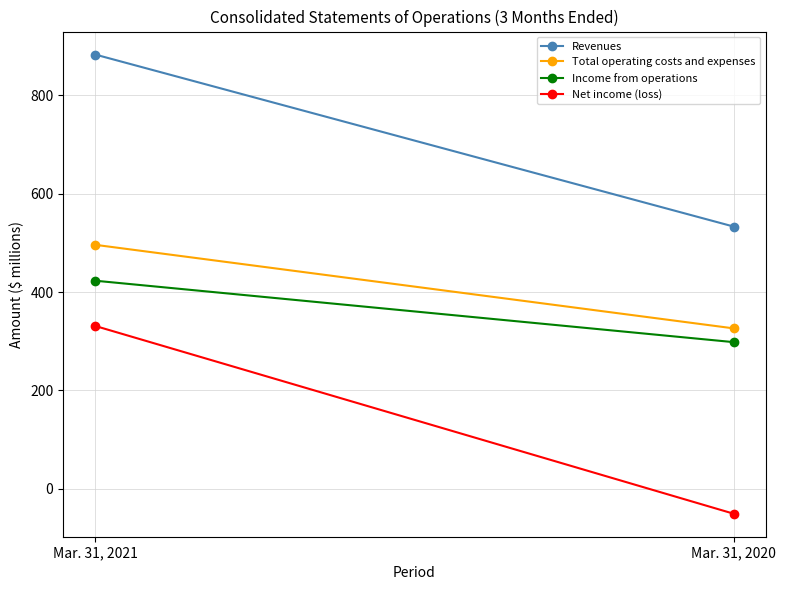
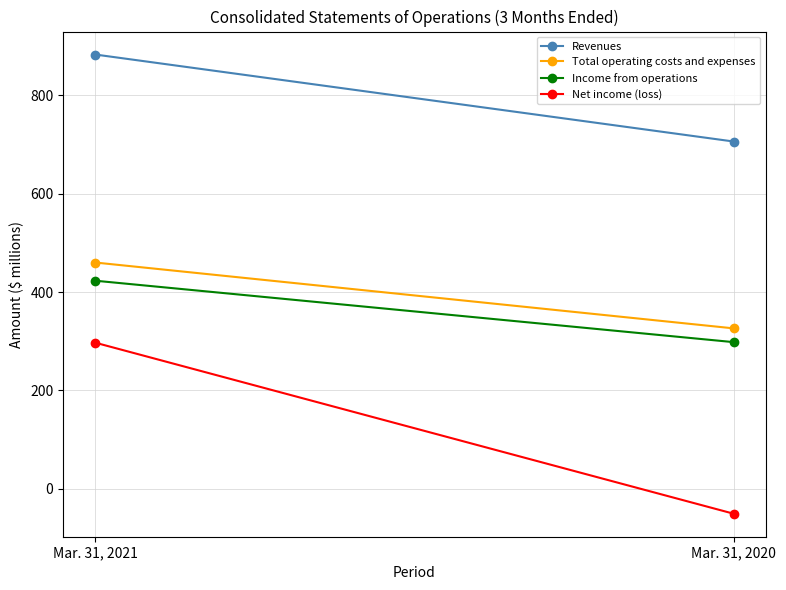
  {
    "Revenues": {
      "Mar. 31, 2021": 880,
-     "Mar. 31, 2020": 530
+     "Mar. 31, 2020": 710
    },
    "Total operating costs and expenses": {
-     "Mar. 31, 2021": 500,
+     "Mar. 31, 2021": 460,
      "Mar. 31, 2020": 330
    },
    "Income from operations": {
      "Mar. 31, 2021": 420,
      "Mar. 31, 2020": 300
    },
    "Net income (loss)": {
-     "Mar. 31, 2021": 330,
+     "Mar. 31, 2021": 300,
      "Mar. 31, 2020": -50
    }
  }
